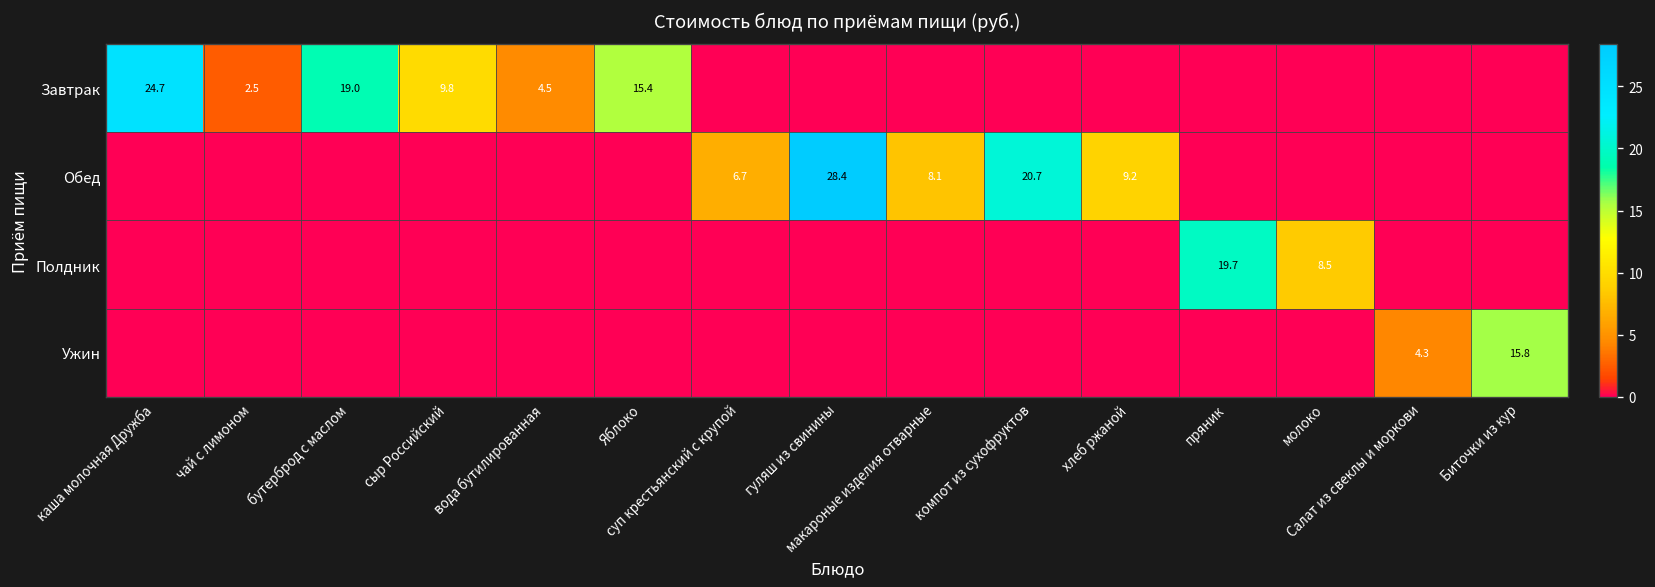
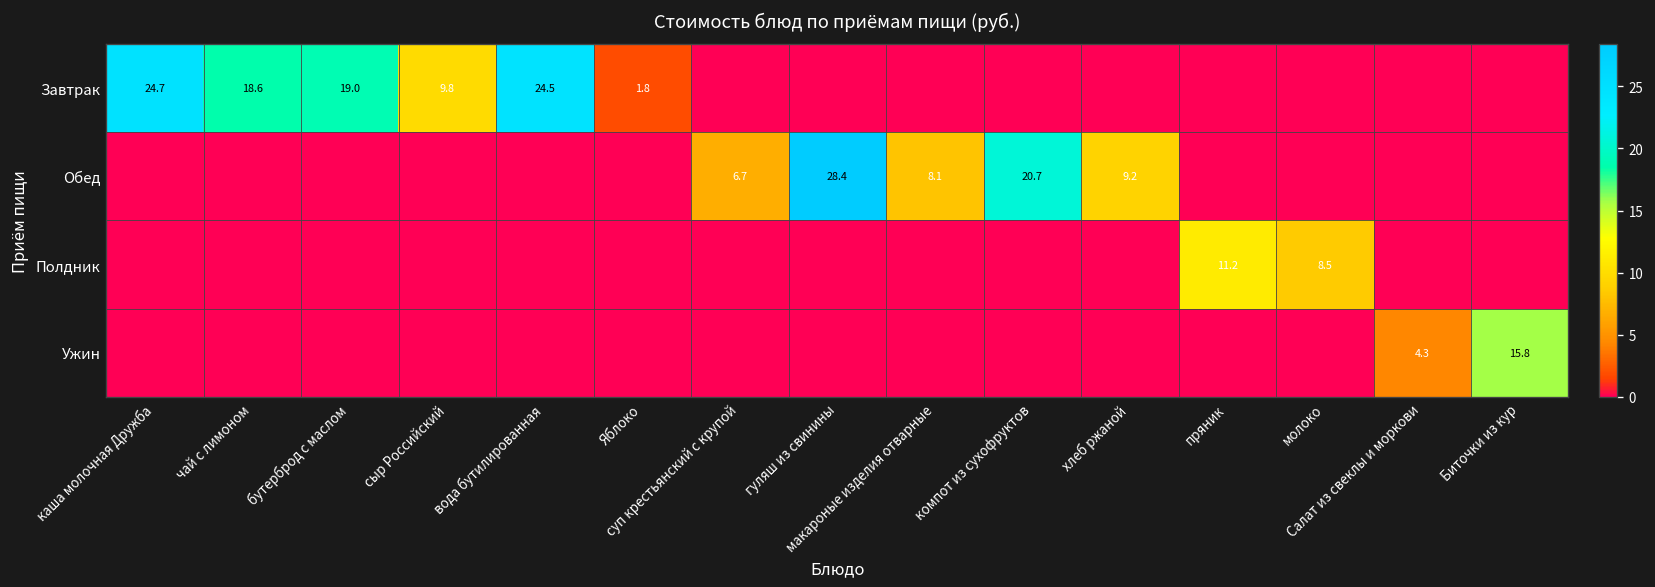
  {
    "Завтрак": {
      "каша молочная Дружба": 24.7,
-     "чай с лимоном": 2.5,
+     "чай с лимоном": 18.6,
      "бутерброд с маслом": 19.0,
      "сыр Российский": 9.8,
-     "вода бутилированная": 4.5,
-     "Яблоко": 15.4
+     "вода бутилированная": 24.5,
+     "Яблоко": 1.8
    },
    "Обед": {
      "суп крестьянский с крупой": 6.7,
      "гуляш из свинины": 28.4,
      "макароные изделия отварные": 8.1,
      "компот из сухофруктов": 20.7,
      "хлеб ржаной": 9.2
    },
    "Полдник": {
-     "пряник": 19.7,
+     "пряник": 11.2,
      "молоко": 8.5
    },
    "Ужин": {
      "Салат из свеклы и моркови": 4.3,
      "Биточки из кур": 15.8
    }
  }
